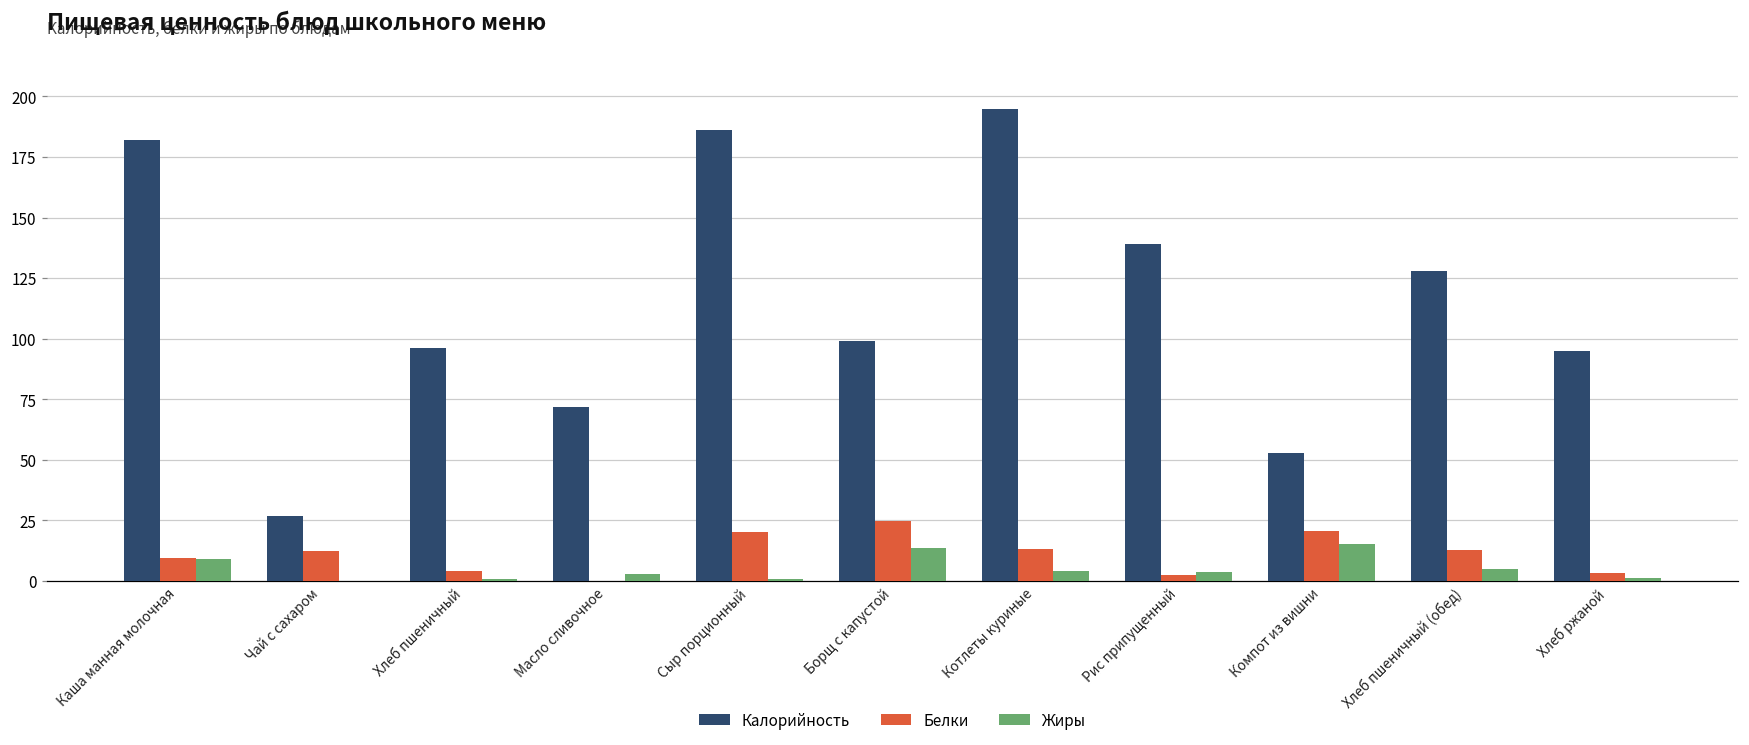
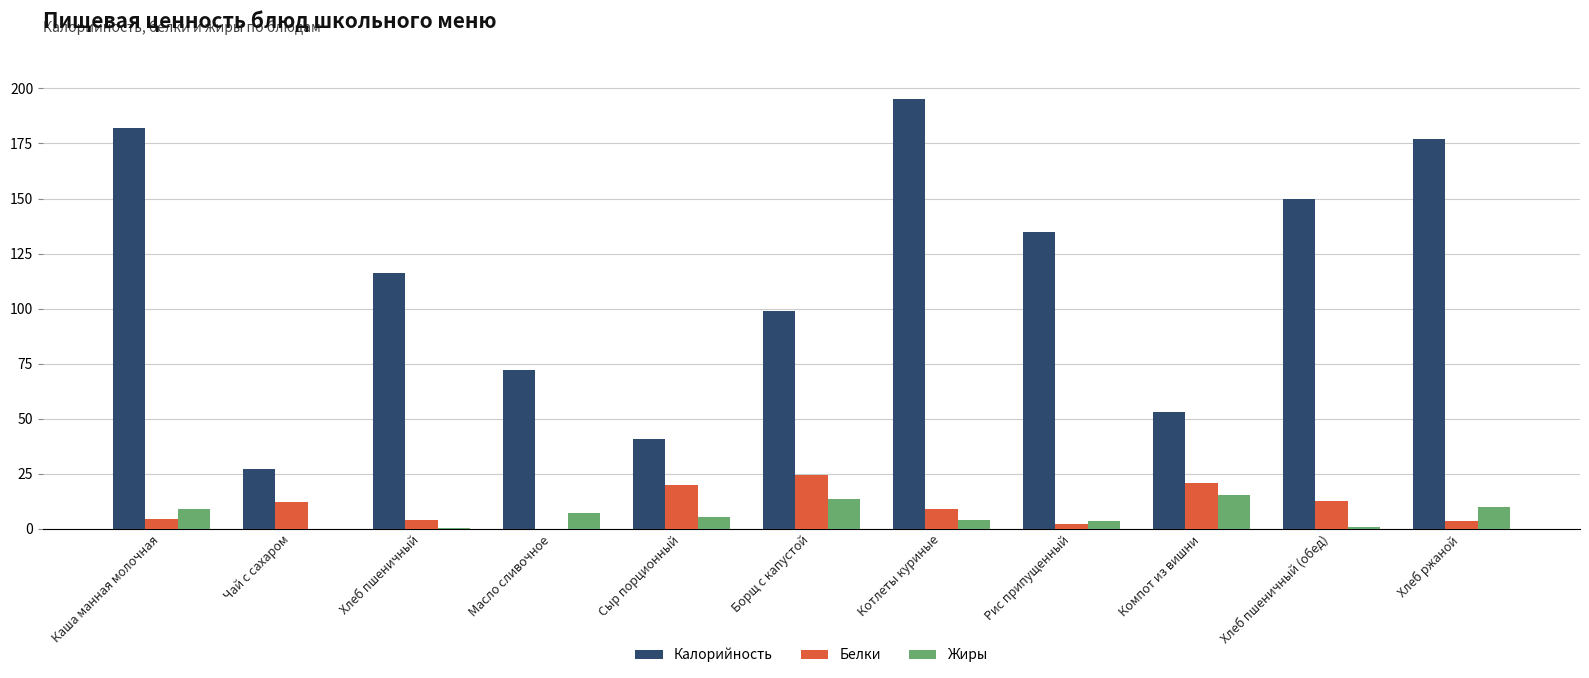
  {
    "Калорийность": {
      "Каша манная молочная": 182,
      "Чай с сахаром": 27,
-     "Хлеб пшеничный": 96,
+     "Хлеб пшеничный": 116,
      "Масло сливочное": 72,
-     "Сыр порционный": 186,
+     "Сыр порционный": 41,
      "Борщ с капустой": 99,
      "Котлеты куриные": 195,
-     "Рис припущенный": 139,
+     "Рис припущенный": 135,
      "Компот из вишни": 53,
-     "Хлеб пшеничный (обед)": 128,
-     "Хлеб ржаной": 95
+     "Хлеб пшеничный (обед)": 150,
+     "Хлеб ржаной": 177
    },
    "Белки": {
-     "Каша манная молочная": 10,
+     "Каша манная молочная": 4,
      "Чай с сахаром": 12,
      "Хлеб пшеничный": 4,
      "Сыр порционный": 20,
      "Борщ с капустой": 25,
-     "Котлеты куриные": 13,
+     "Котлеты куриные": 9,
      "Рис припущенный": 2,
      "Компот из вишни": 21,
      "Хлеб пшеничный (обед)": 13,
      "Хлеб ржаной": 3
    },
    "Жиры": {
      "Каша манная молочная": 9,
      "Чай с сахаром": 0,
-     "Масло сливочное": 3,
-     "Сыр порционный": 1,
+     "Масло сливочное": 7,
+     "Сыр порционный": 5,
      "Борщ с капустой": 14,
      "Котлеты куриные": 4,
      "Рис припущенный": 4,
      "Компот из вишни": 15,
-     "Хлеб пшеничный (обед)": 5,
-     "Хлеб ржаной": 1
+     "Хлеб пшеничный (обед)": 1,
+     "Хлеб ржаной": 10
    }
  }
